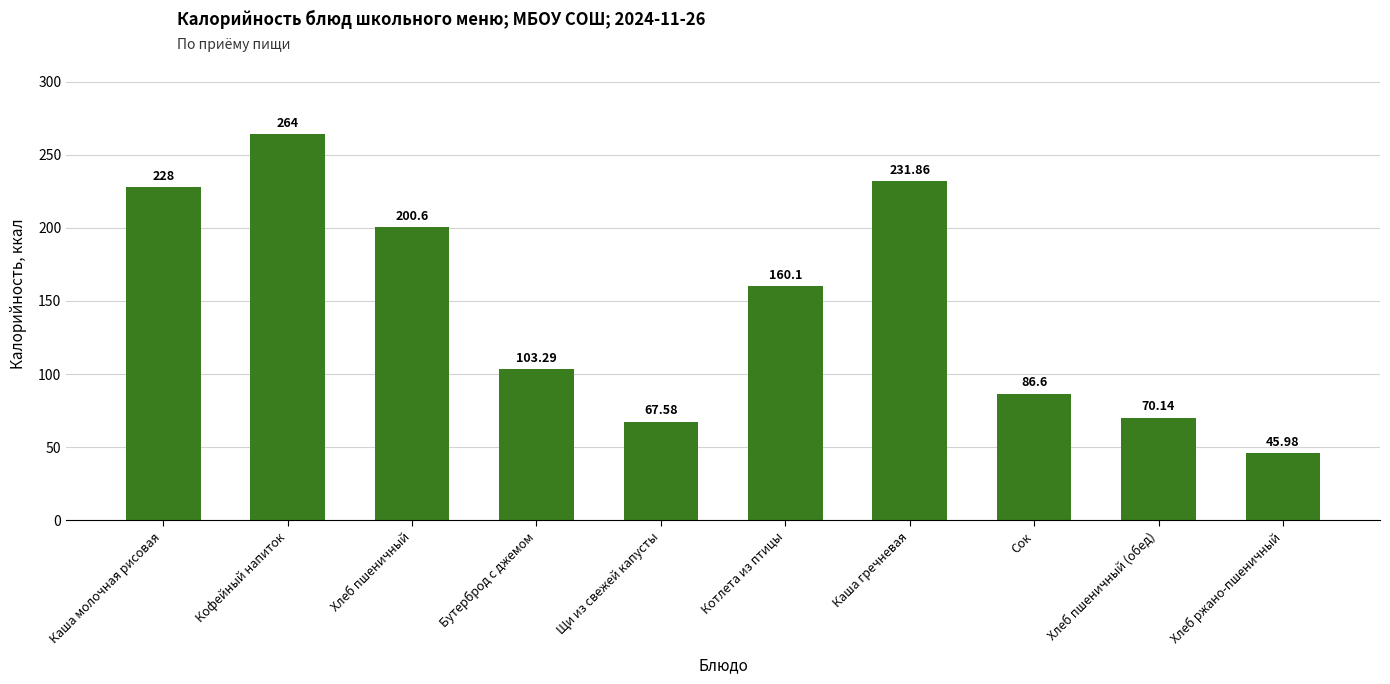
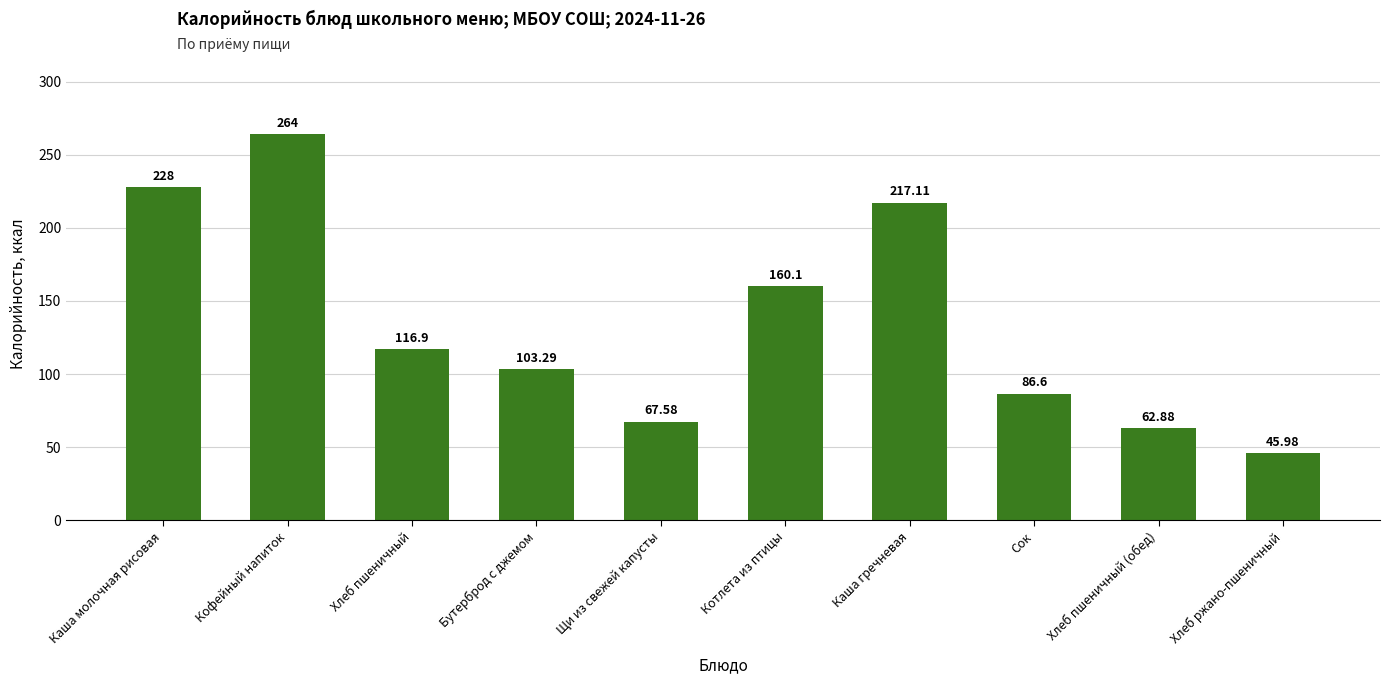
  {
    "Каша молочная рисовая": 228,
    "Кофейный напиток": 264,
-   "Хлеб пшеничный": 200.6,
+   "Хлеб пшеничный": 116.9,
    "Бутерброд с джемом": 103.29,
    "Щи из свежей капусты": 67.58,
    "Котлета из птицы": 160.1,
-   "Каша гречневая": 231.86,
+   "Каша гречневая": 217.11,
    "Сок": 86.6,
-   "Хлеб пшеничный (обед)": 70.14,
+   "Хлеб пшеничный (обед)": 62.88,
    "Хлеб ржано-пшеничный": 45.98
  }
